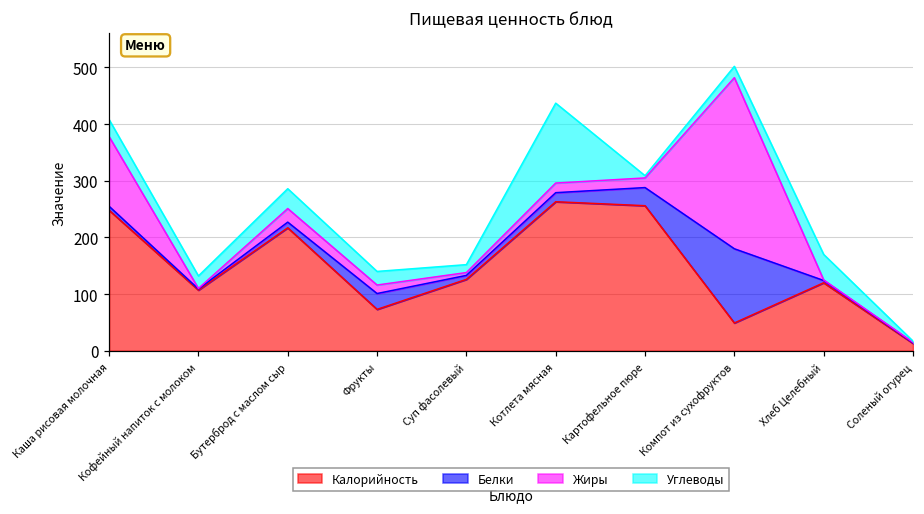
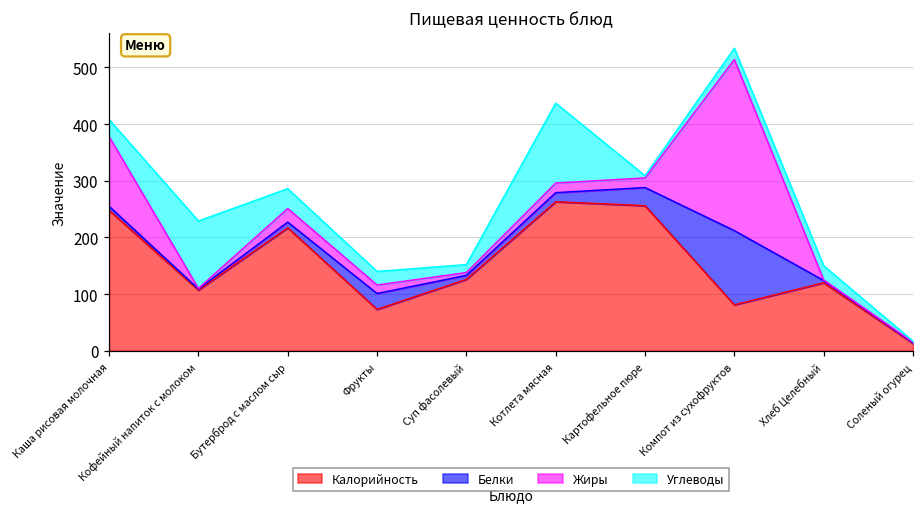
  {
    "Калорийность": {
      "Каша рисовая молочная": 250,
      "Бутерброд с маслом сыр": 220,
      "Фрукты": 70,
      "Суп фасолевый": 130,
      "Котлета мясная": 260,
      "Картофельное пюре": 260,
-     "Компот из сухофруктов": 50
+     "Компот из сухофруктов": 80
    },
    "Белки": {
      "Каша рисовая молочная": 10,
      "Бутерброд с маслом сыр": 10,
      "Фрукты": 30,
      "Суп фасолевый": 10,
      "Котлета мясная": 20,
      "Картофельное пюре": 30,
      "Компот из сухофруктов": 130
    },
    "Жиры": {
      "Каша рисовая молочная": 120,
      "Бутерброд с маслом сыр": 20,
      "Фрукты": 20,
      "Суп фасолевый": 10,
      "Котлета мясная": 20,
      "Компот из сухофруктов": 300
    },
    "Углеводы": {
      "Каша рисовая молочная": 30,
-     "Кофейный напиток с молоком": 20,
+     "Кофейный напиток с молоком": 120,
      "Бутерброд с маслом сыр": 40,
      "Фрукты": 20,
      "Суп фасолевый": 10,
      "Котлета мясная": 140,
      "Компот из сухофруктов": 20,
-     "Хлеб Целебный": 50
+     "Хлеб Целебный": 30
    }
  }
